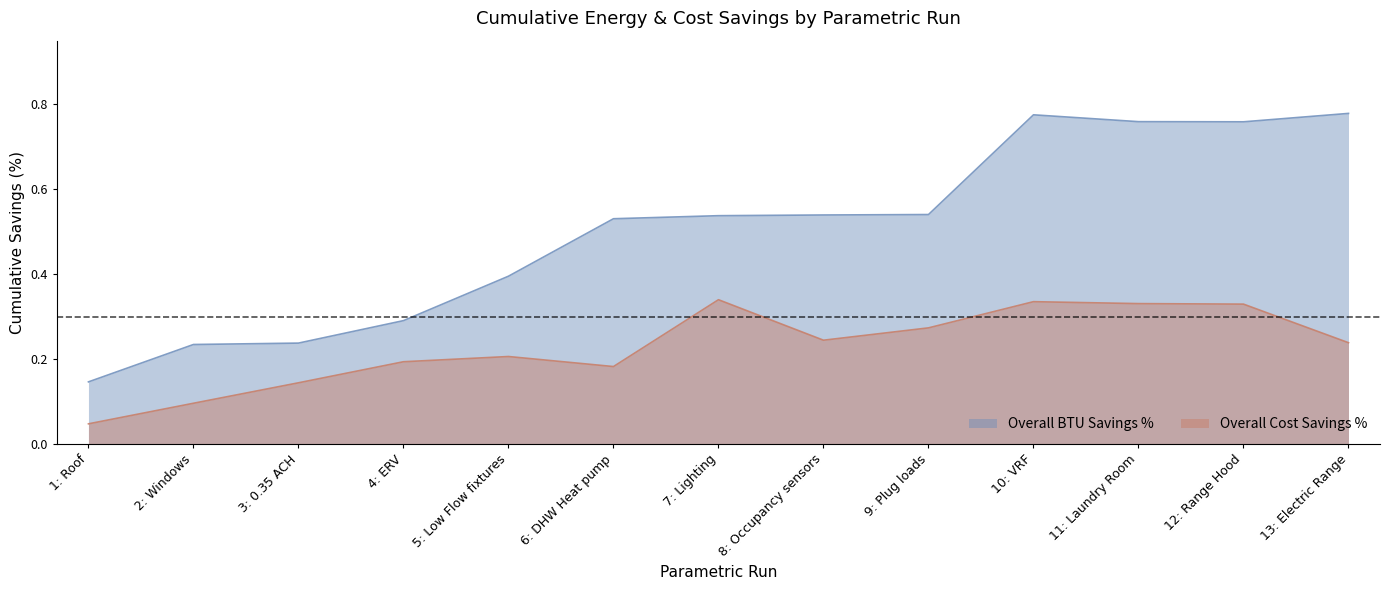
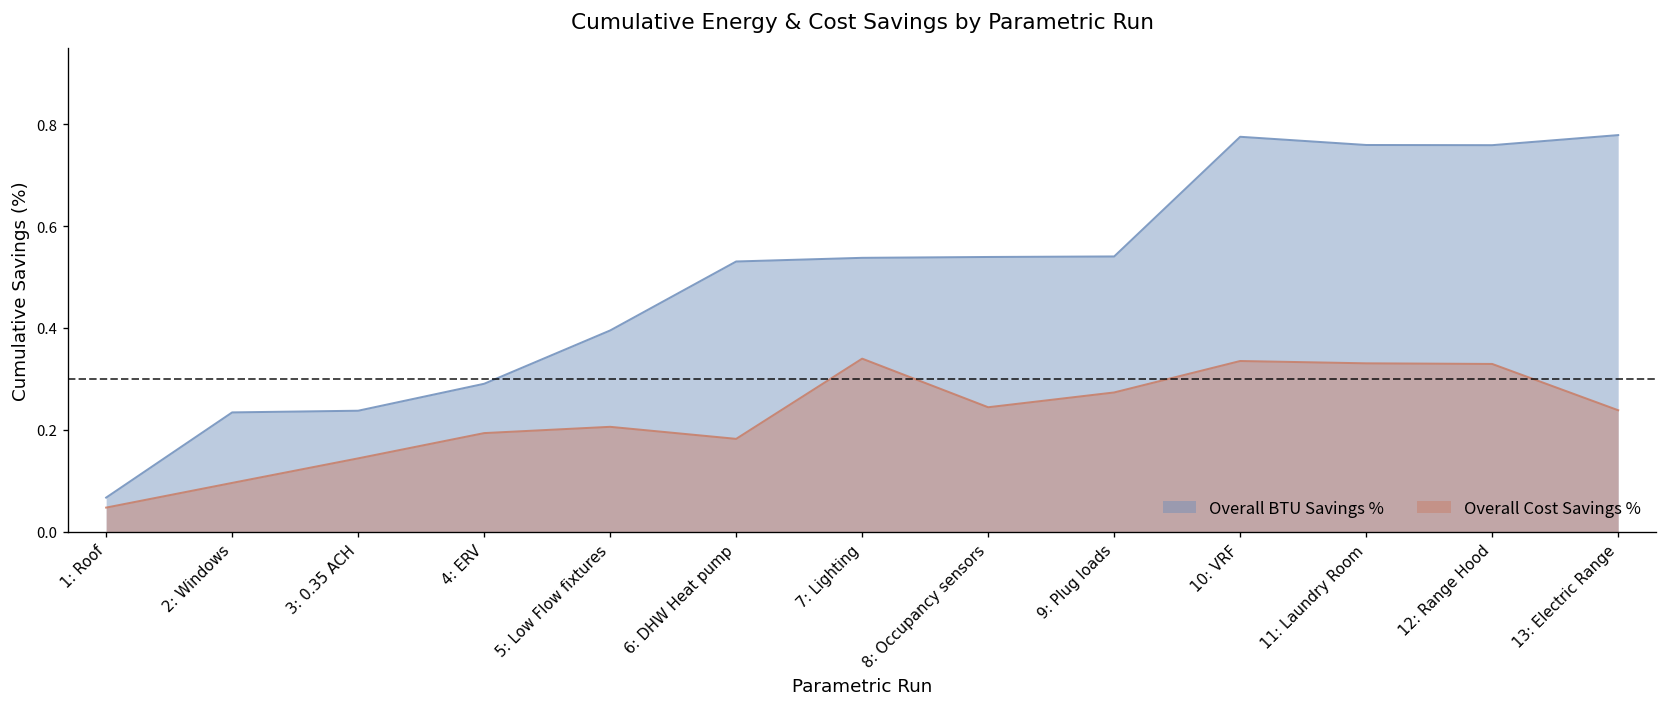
  {
    "Overall BTU Savings %": {
-     "1: Roof": 0.15,
+     "1: Roof": 0.07,
      "2: Windows": 0.23,
      "3: 0.35 ACH": 0.24,
      "4: ERV": 0.29,
      "5: Low Flow fixtures": 0.39,
      "6: DHW Heat pump": 0.53,
      "7: Lighting": 0.54,
      "8: Occupancy sensors": 0.54,
      "9: Plug loads": 0.54,
      "10: VRF": 0.78,
      "11: Laundry Room": 0.76,
      "12: Range Hood": 0.76,
      "13: Electric Range": 0.78
    },
    "Overall Cost Savings %": {
      "1: Roof": 0.05,
      "2: Windows": 0.10,
      "3: 0.35 ACH": 0.14,
      "4: ERV": 0.19,
      "5: Low Flow fixtures": 0.21,
      "6: DHW Heat pump": 0.18,
      "7: Lighting": 0.34,
      "8: Occupancy sensors": 0.24,
      "9: Plug loads": 0.27,
      "10: VRF": 0.33,
      "11: Laundry Room": 0.33,
      "12: Range Hood": 0.33,
      "13: Electric Range": 0.24
    }
  }
